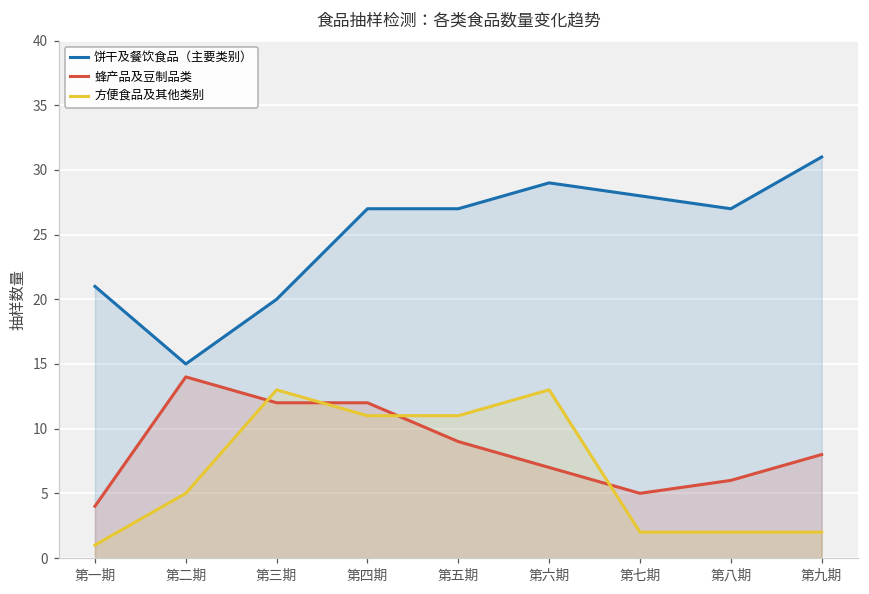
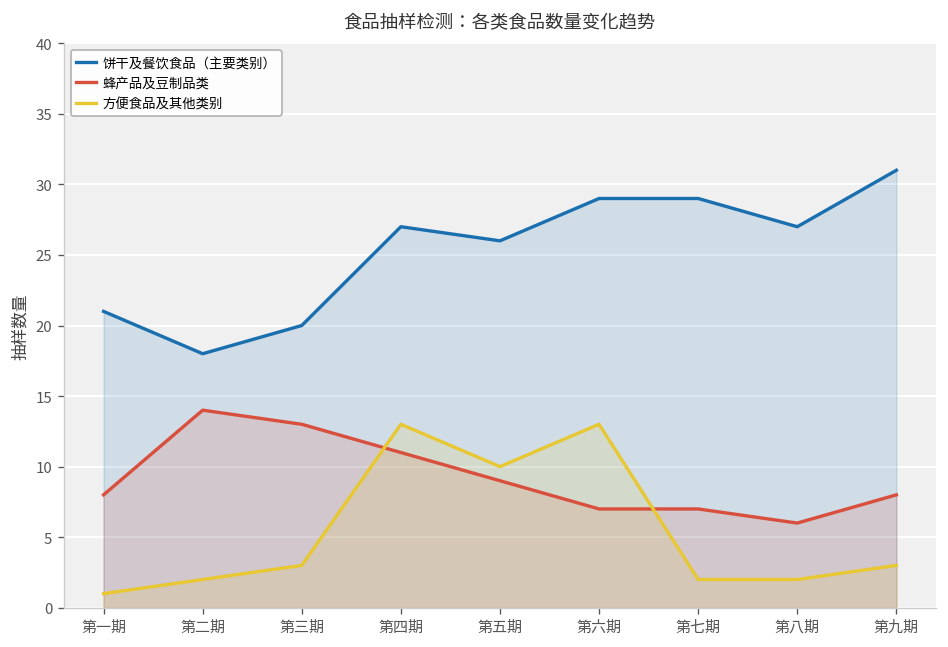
  {
    "饼干及餐饮食品（主要类别）": {
      "第一期": 21,
-     "第二期": 15,
+     "第二期": 18,
      "第三期": 20,
      "第四期": 27,
-     "第五期": 27,
+     "第五期": 26,
      "第六期": 29,
-     "第七期": 28,
+     "第七期": 29,
      "第八期": 27,
      "第九期": 31
    },
    "蜂产品及豆制品类": {
-     "第一期": 4,
+     "第一期": 8,
      "第二期": 14,
-     "第三期": 12,
-     "第四期": 12,
+     "第三期": 13,
+     "第四期": 11,
      "第五期": 9,
      "第六期": 7,
-     "第七期": 5,
+     "第七期": 7,
      "第八期": 6,
      "第九期": 8
    },
    "方便食品及其他类别": {
      "第一期": 1,
-     "第二期": 5,
-     "第三期": 13,
-     "第四期": 11,
-     "第五期": 11,
+     "第二期": 2,
+     "第三期": 3,
+     "第四期": 13,
+     "第五期": 10,
      "第六期": 13,
      "第七期": 2,
      "第八期": 2,
-     "第九期": 2
+     "第九期": 3
    }
  }
